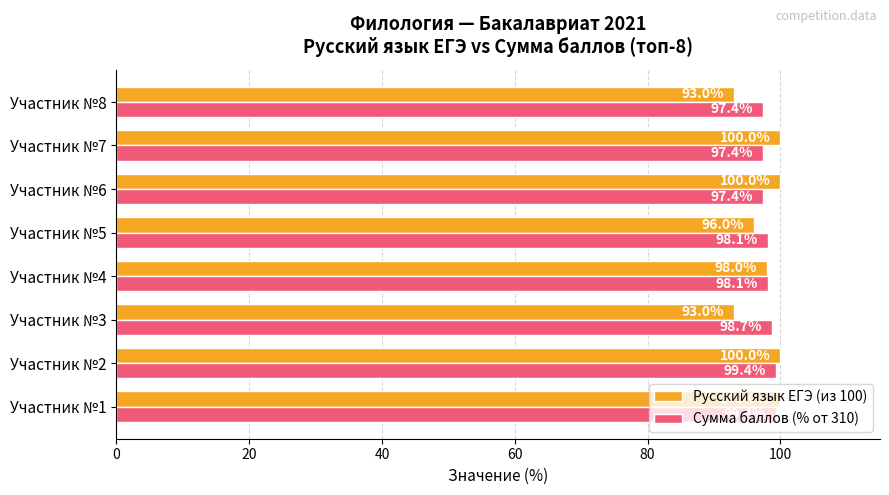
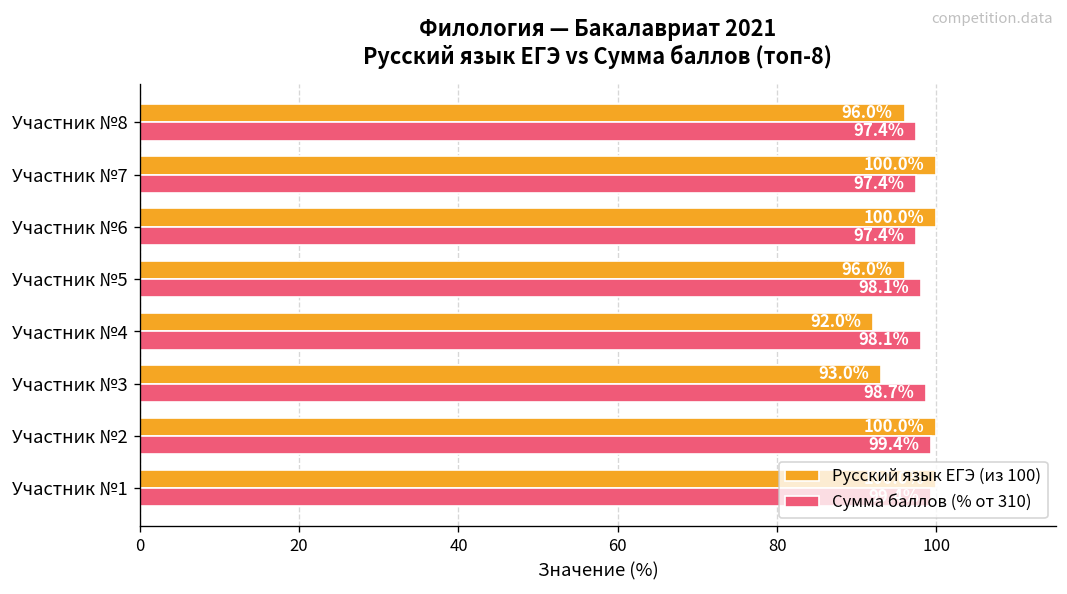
  {
    "Русский язык ЕГЭ (из 100)": {
-     "Участник №8": "93.0%",
+     "Участник №8": "96.0%",
      "Участник №7": "100.0%",
      "Участник №6": "100.0%",
      "Участник №5": "96.0%",
-     "Участник №4": "98.0%",
+     "Участник №4": "92.0%",
      "Участник №3": "93.0%",
      "Участник №2": "100.0%"
    },
    "Сумма баллов (% от 310)": {
      "Участник №8": "97.4%",
      "Участник №7": "97.4%",
      "Участник №6": "97.4%",
      "Участник №5": "98.1%",
      "Участник №4": "98.1%",
      "Участник №3": "98.7%",
      "Участник №2": "99.4%"
    }
  }
